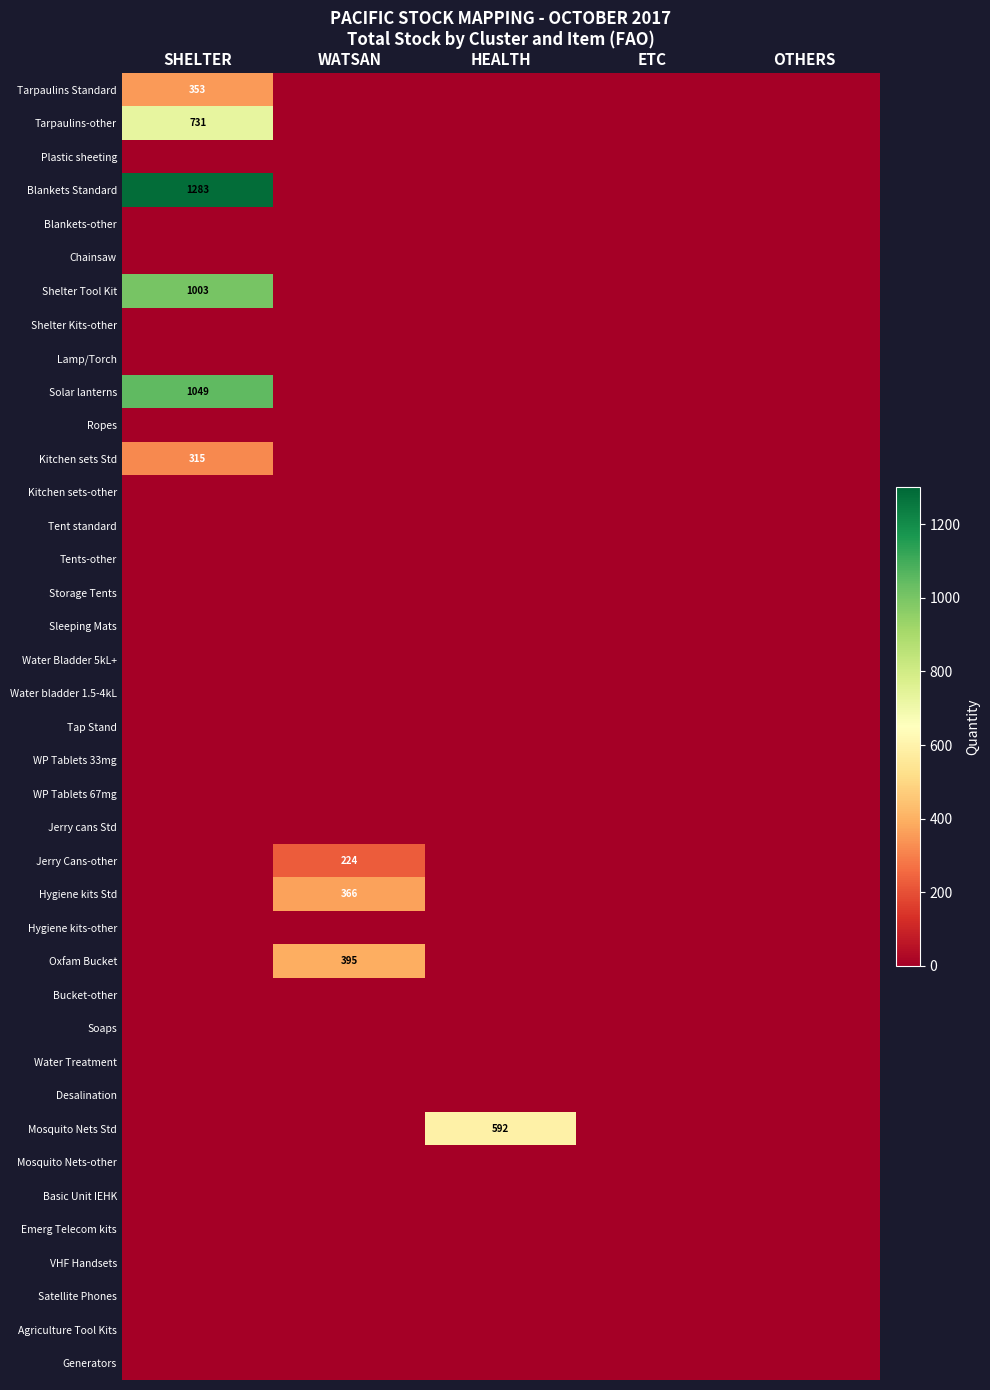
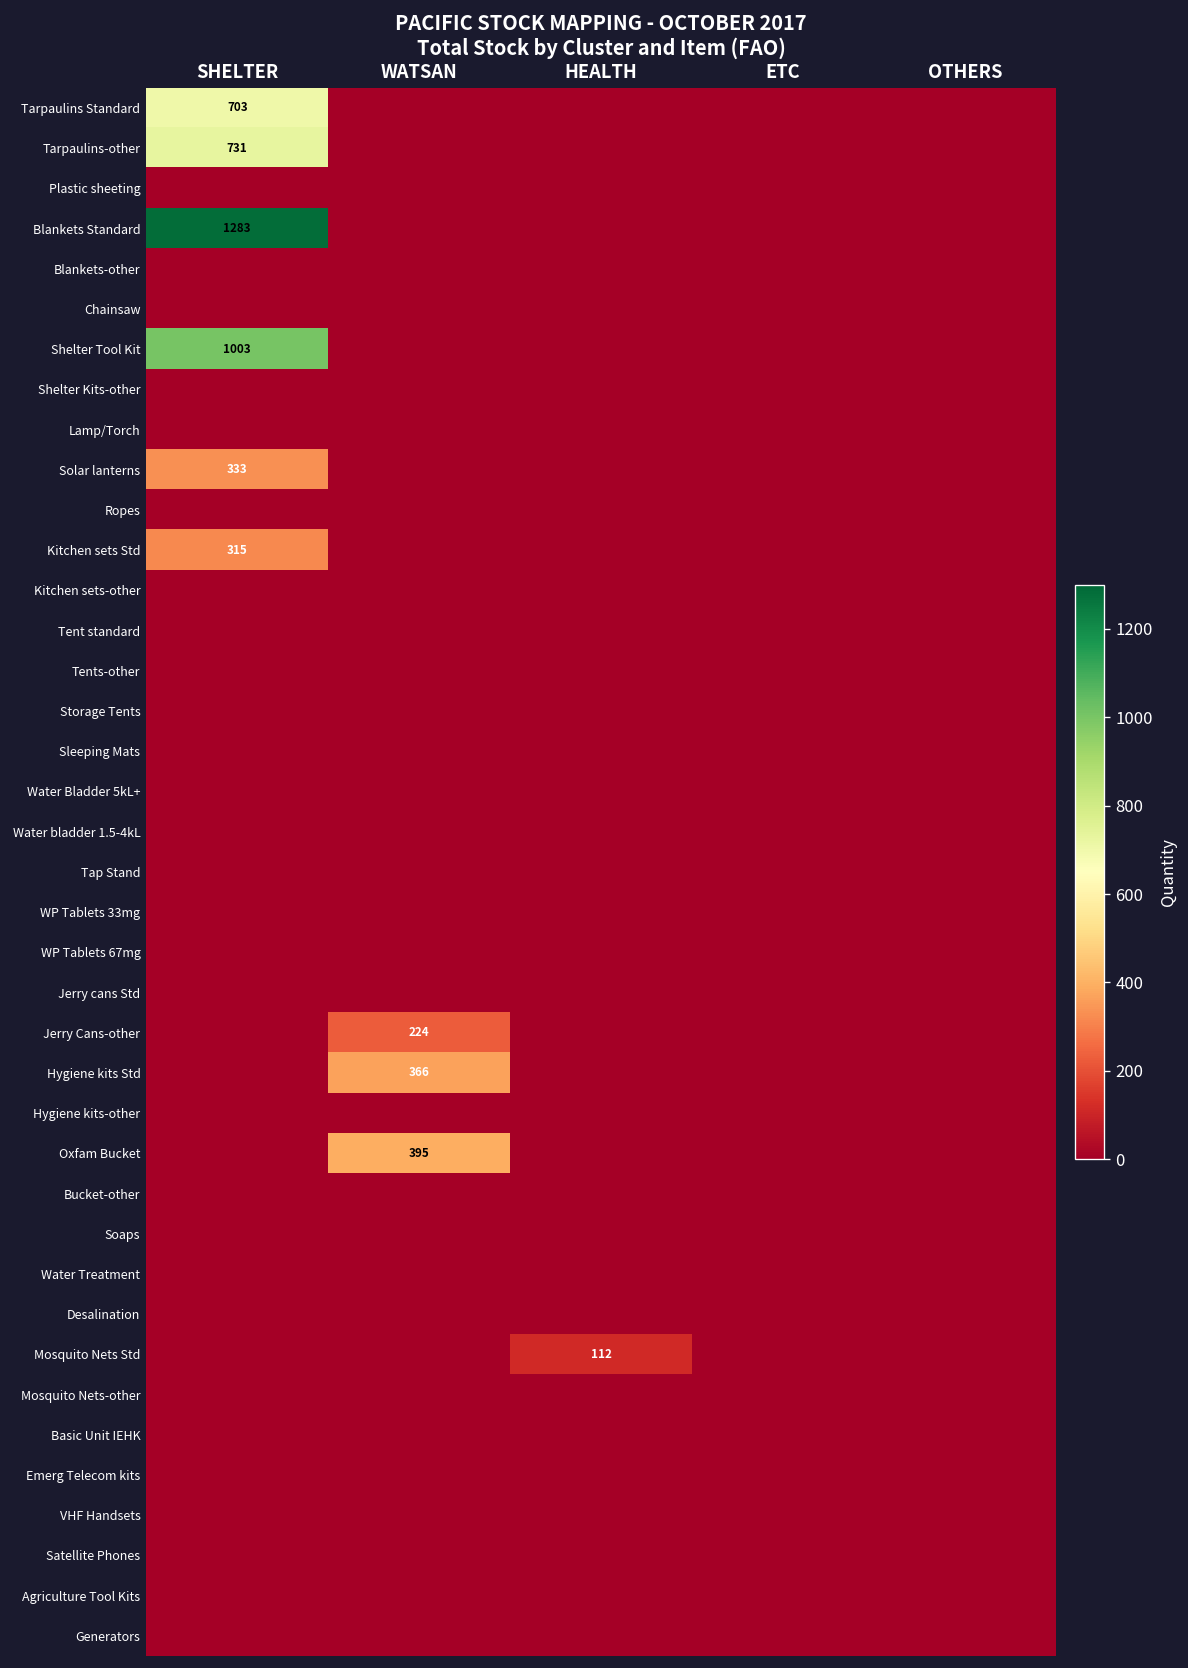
  {
    "Tarpaulins Standard": {
-     "SHELTER": 353
+     "SHELTER": 703
    },
    "Tarpaulins-other": {
      "SHELTER": 731
    },
    "Blankets Standard": {
      "SHELTER": 1283
    },
    "Shelter Tool Kit": {
      "SHELTER": 1003
    },
    "Solar lanterns": {
-     "SHELTER": 1049
+     "SHELTER": 333
    },
    "Kitchen sets Std": {
      "SHELTER": 315
    },
    "Jerry Cans-other": {
      "WATSAN": 224
    },
    "Hygiene kits Std": {
      "WATSAN": 366
    },
    "Oxfam Bucket": {
      "WATSAN": 395
    },
    "Mosquito Nets Std": {
-     "HEALTH": 592
+     "HEALTH": 112
    }
  }
